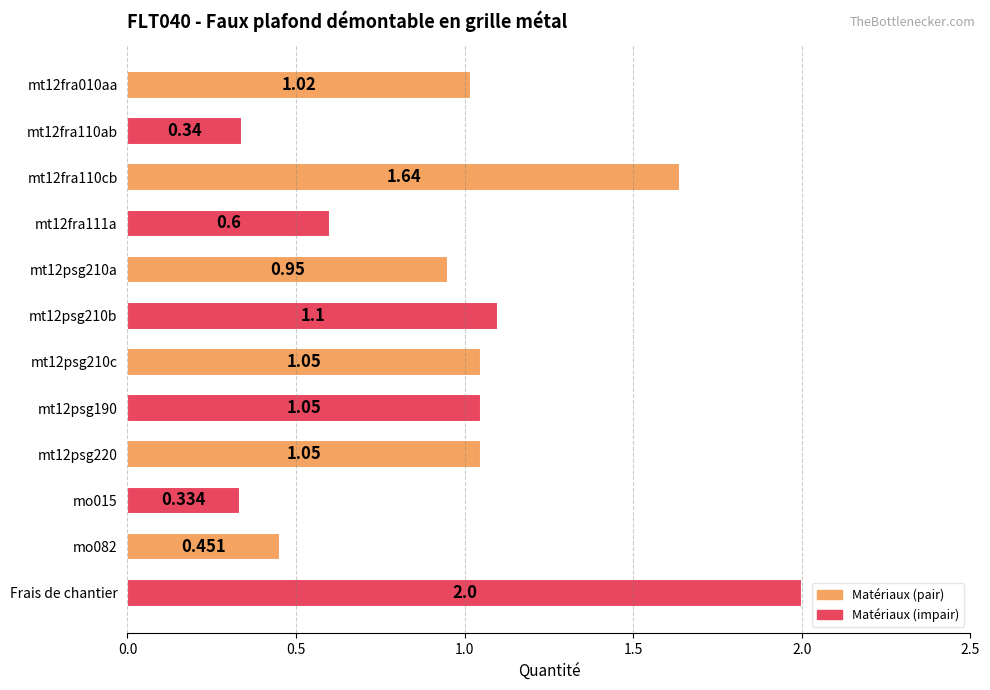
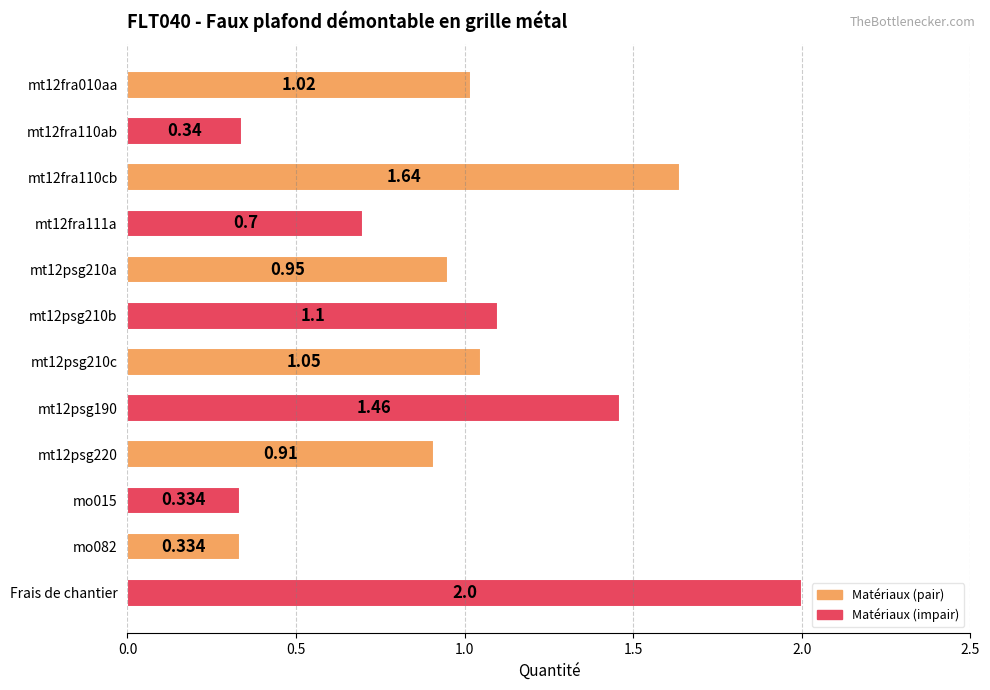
  {
    "mt12fra010aa": 1.02,
    "mt12fra110ab": 0.34,
    "mt12fra110cb": 1.64,
-   "mt12fra111a": 0.6,
+   "mt12fra111a": 0.7,
    "mt12psg210a": 0.95,
    "mt12psg210b": 1.1,
    "mt12psg210c": 1.05,
-   "mt12psg190": 1.05,
-   "mt12psg220": 1.05,
+   "mt12psg190": 1.46,
+   "mt12psg220": 0.91,
    "mo015": 0.334,
-   "mo082": 0.451,
+   "mo082": 0.334,
    "Frais de chantier": 2.0
  }
